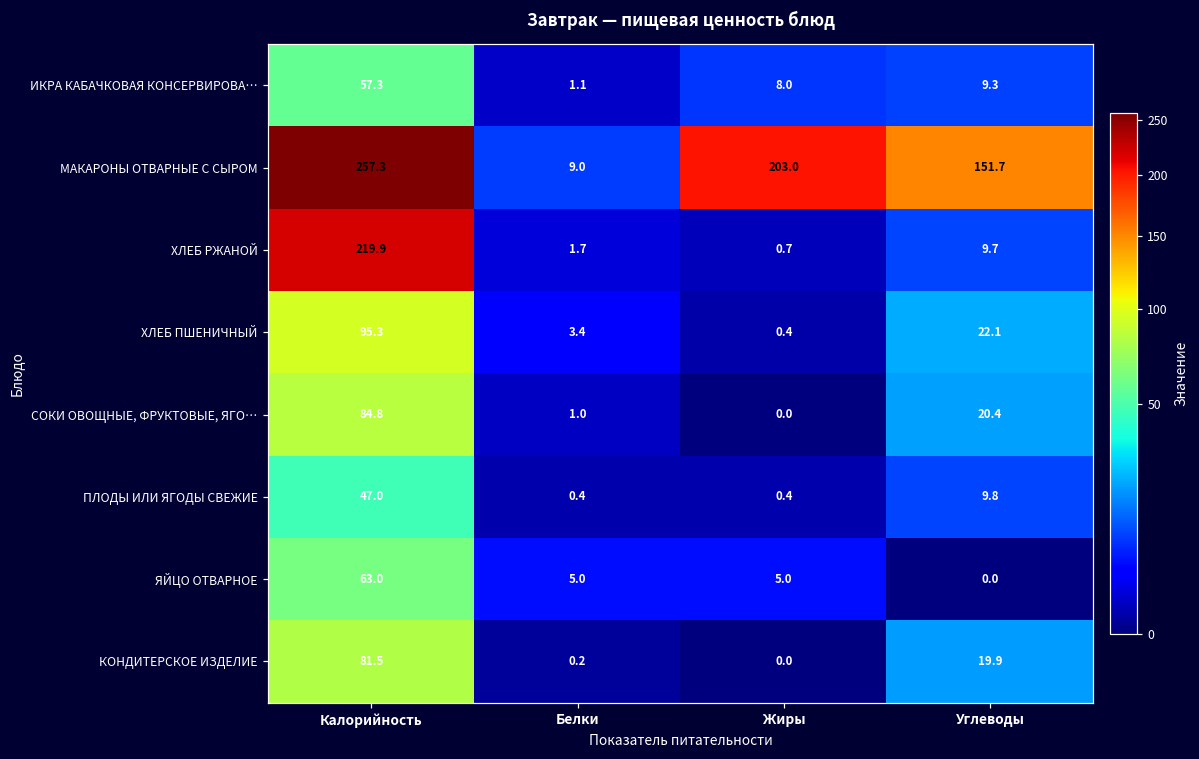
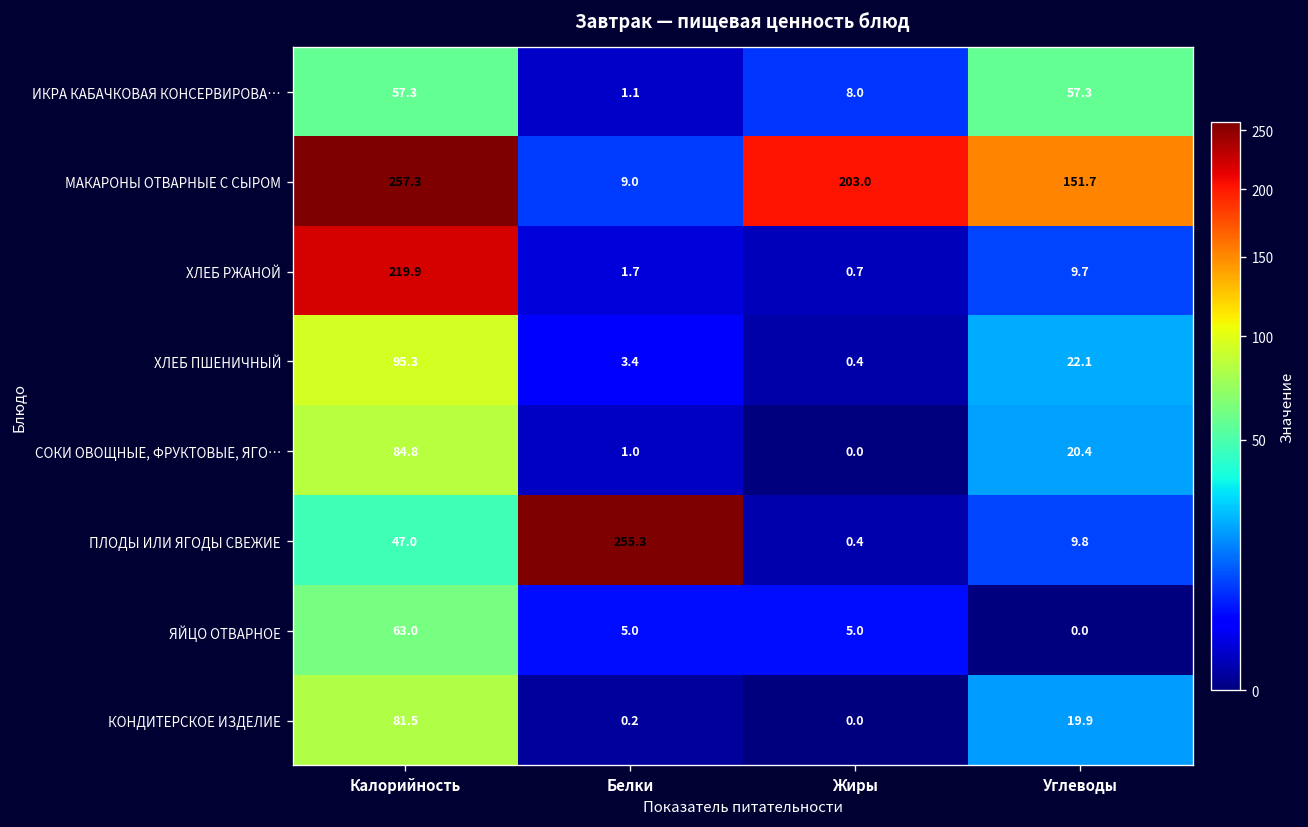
  {
    "ИКРА КАБАЧКОВАЯ КОНСЕРВИРОВА…": {
      "Калорийность": 57.3,
      "Белки": 1.1,
      "Жиры": 8.0,
-     "Углеводы": 9.3
+     "Углеводы": 57.3
    },
    "МАКАРОНЫ ОТВАРНЫЕ С СЫРОМ": {
      "Калорийность": 257.3,
      "Белки": 9.0,
      "Жиры": 203.0,
      "Углеводы": 151.7
    },
    "ХЛЕБ РЖАНОЙ": {
      "Калорийность": 219.9,
      "Белки": 1.7,
      "Жиры": 0.7,
      "Углеводы": 9.7
    },
    "ХЛЕБ ПШЕНИЧНЫЙ": {
      "Калорийность": 95.3,
      "Белки": 3.4,
      "Жиры": 0.4,
      "Углеводы": 22.1
    },
    "СОКИ ОВОЩНЫЕ, ФРУКТОВЫЕ, ЯГО…": {
      "Калорийность": 84.8,
      "Белки": 1.0,
      "Жиры": 0.0,
      "Углеводы": 20.4
    },
    "ПЛОДЫ ИЛИ ЯГОДЫ СВЕЖИЕ": {
      "Калорийность": 47.0,
-     "Белки": 0.4,
+     "Белки": 255.3,
      "Жиры": 0.4,
      "Углеводы": 9.8
    },
    "ЯЙЦО ОТВАРНОЕ": {
      "Калорийность": 63.0,
      "Белки": 5.0,
      "Жиры": 5.0,
      "Углеводы": 0.0
    },
    "КОНДИТЕРСКОЕ ИЗДЕЛИЕ": {
      "Калорийность": 81.5,
      "Белки": 0.2,
      "Жиры": 0.0,
      "Углеводы": 19.9
    }
  }
